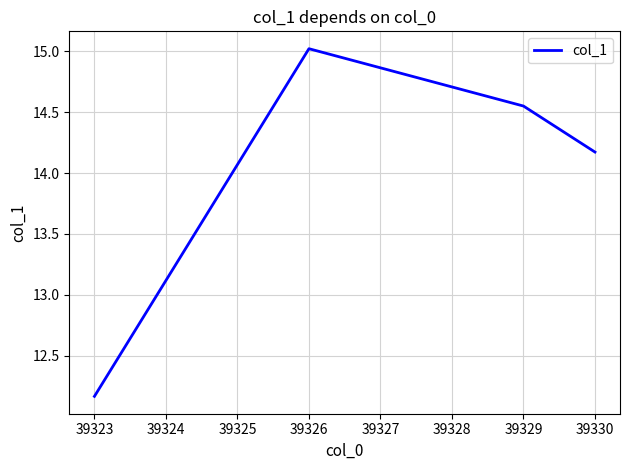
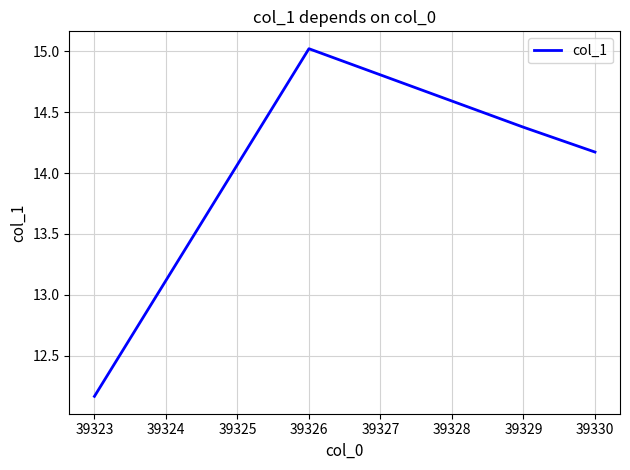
  {
    "39323": 12.17,
    "39326": 15.02,
-   "39329": 14.55,
+   "39329": 14.38,
    "39330": 14.17
  }
